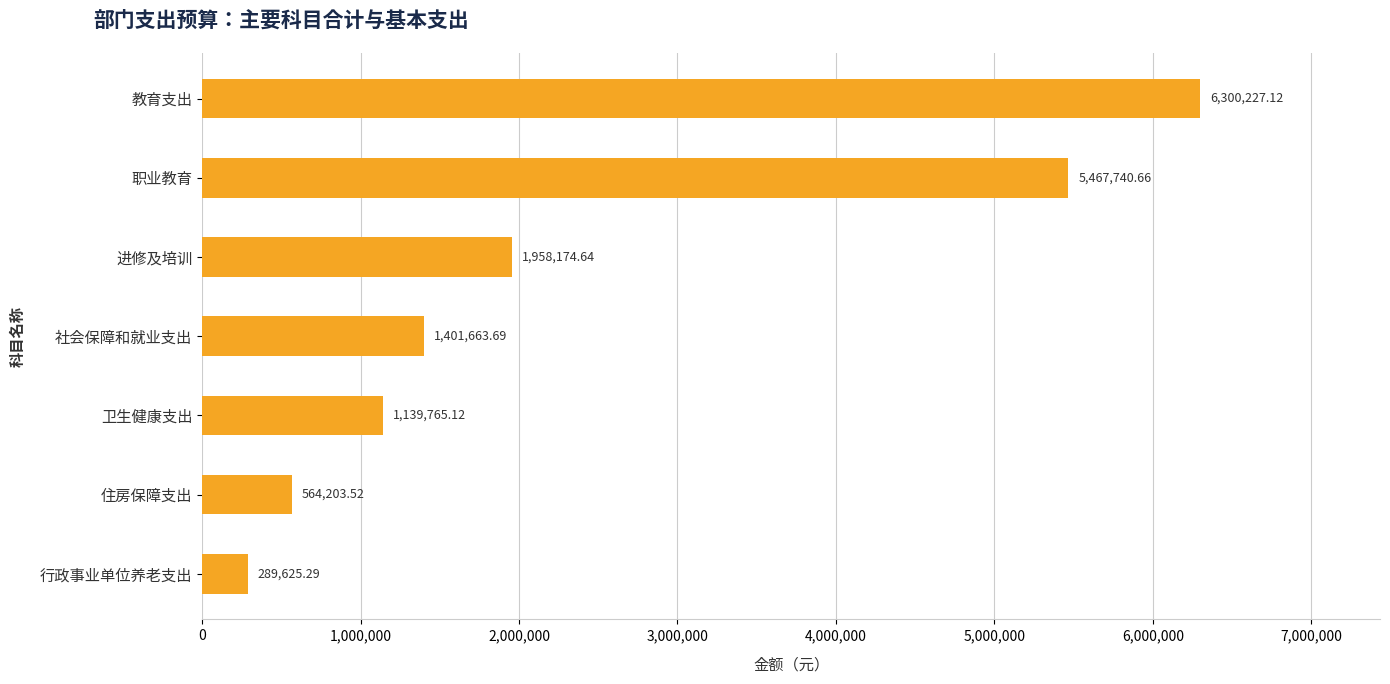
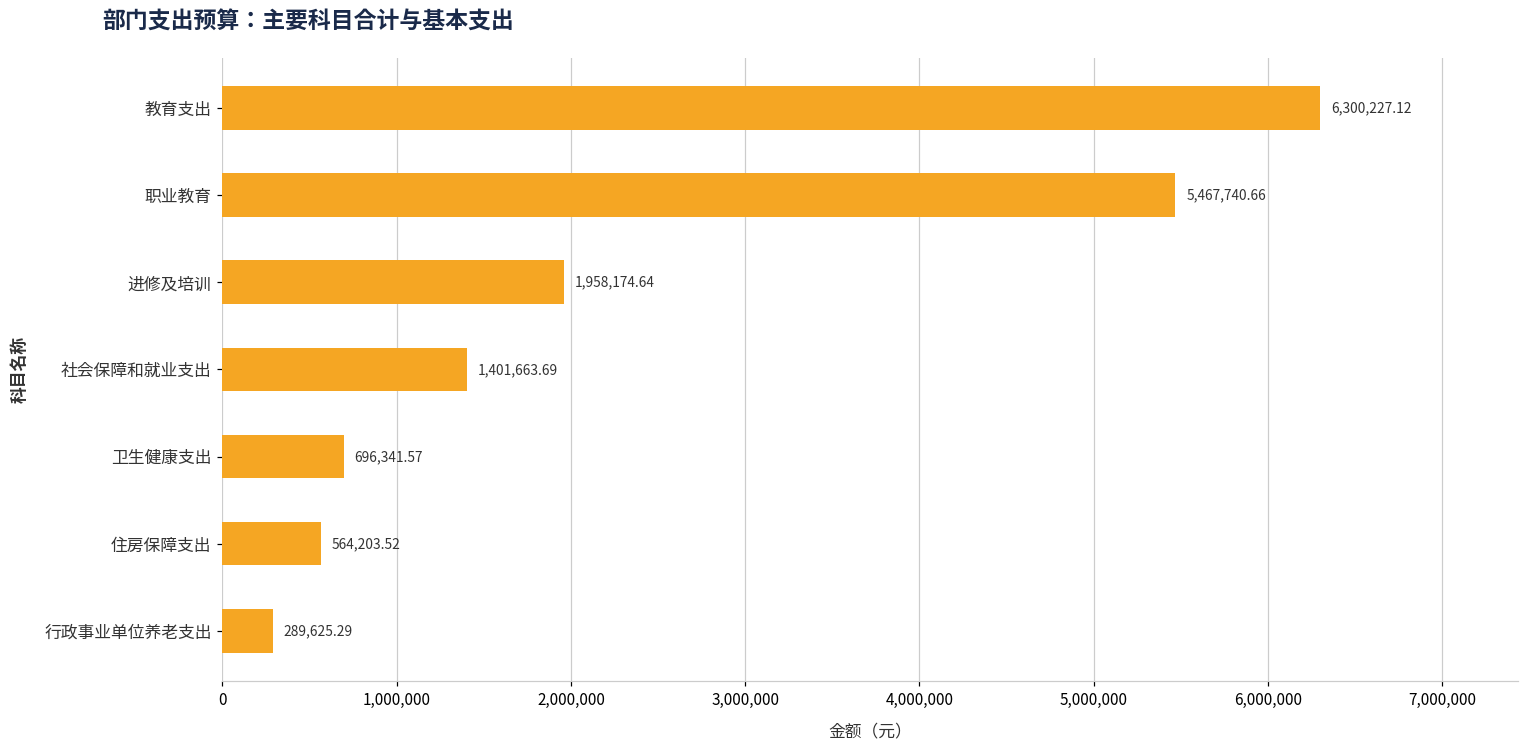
  {
    "教育支出": "6,300,227.12",
    "职业教育": "5,467,740.66",
    "进修及培训": "1,958,174.64",
    "社会保障和就业支出": "1,401,663.69",
-   "卫生健康支出": "1,139,765.12",
+   "卫生健康支出": "696,341.57",
    "住房保障支出": "564,203.52",
    "行政事业单位养老支出": "289,625.29"
  }
